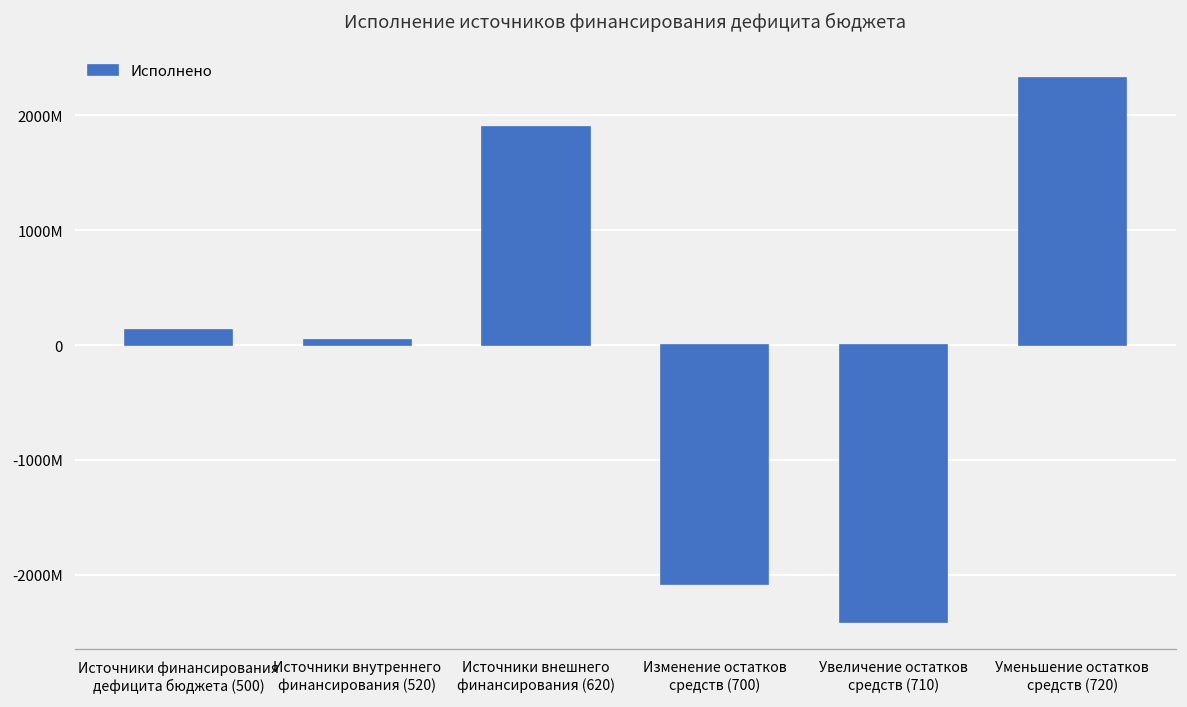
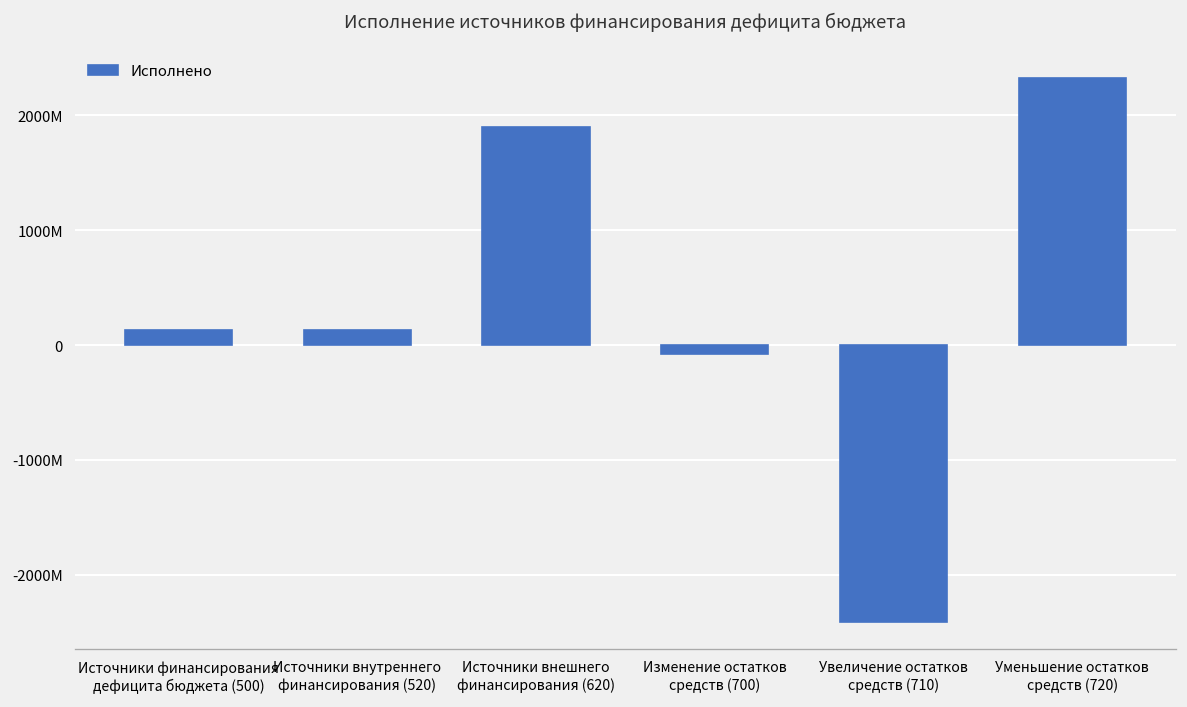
  {
    "Источники финансирования дефицита бюджета (500)": 100000000,
-   "Источники внутреннего финансирования (520)": 0,
+   "Источники внутреннего финансирования (520)": 100000000,
    "Источники внешнего финансирования (620)": 1900000000,
-   "Изменение остатков средств (700)": -2100000000,
+   "Изменение остатков средств (700)": -100000000,
    "Увеличение остатков средств (710)": -2400000000,
    "Уменьшение остатков средств (720)": 2300000000
  }
